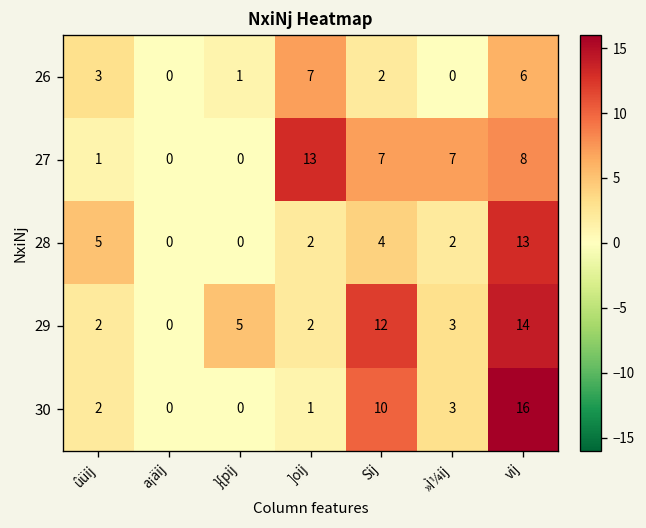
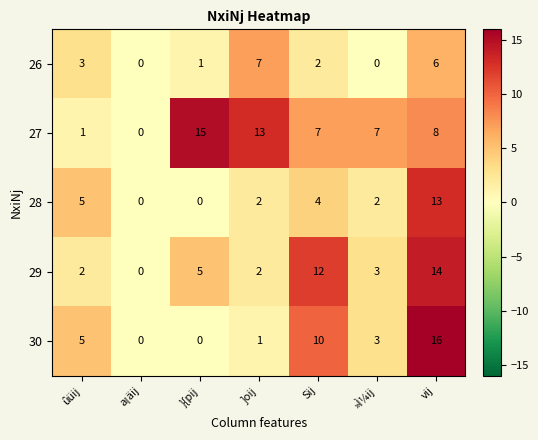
  {
    "26": {
      "ûüij": 3,
      "a¡äij": 0,
      "}{pij": 1,
      "]oij": 7,
      "Sij": 2,
      "»Ì¼ij": 0,
      "vij": 6
    },
    "27": {
      "ûüij": 1,
      "a¡äij": 0,
-     "}{pij": 0,
+     "}{pij": 15,
      "]oij": 13,
      "Sij": 7,
      "»Ì¼ij": 7,
      "vij": 8
    },
    "28": {
      "ûüij": 5,
      "a¡äij": 0,
      "}{pij": 0,
      "]oij": 2,
      "Sij": 4,
      "»Ì¼ij": 2,
      "vij": 13
    },
    "29": {
      "ûüij": 2,
      "a¡äij": 0,
      "}{pij": 5,
      "]oij": 2,
      "Sij": 12,
      "»Ì¼ij": 3,
      "vij": 14
    },
    "30": {
-     "ûüij": 2,
+     "ûüij": 5,
      "a¡äij": 0,
      "}{pij": 0,
      "]oij": 1,
      "Sij": 10,
      "»Ì¼ij": 3,
      "vij": 16
    }
  }
